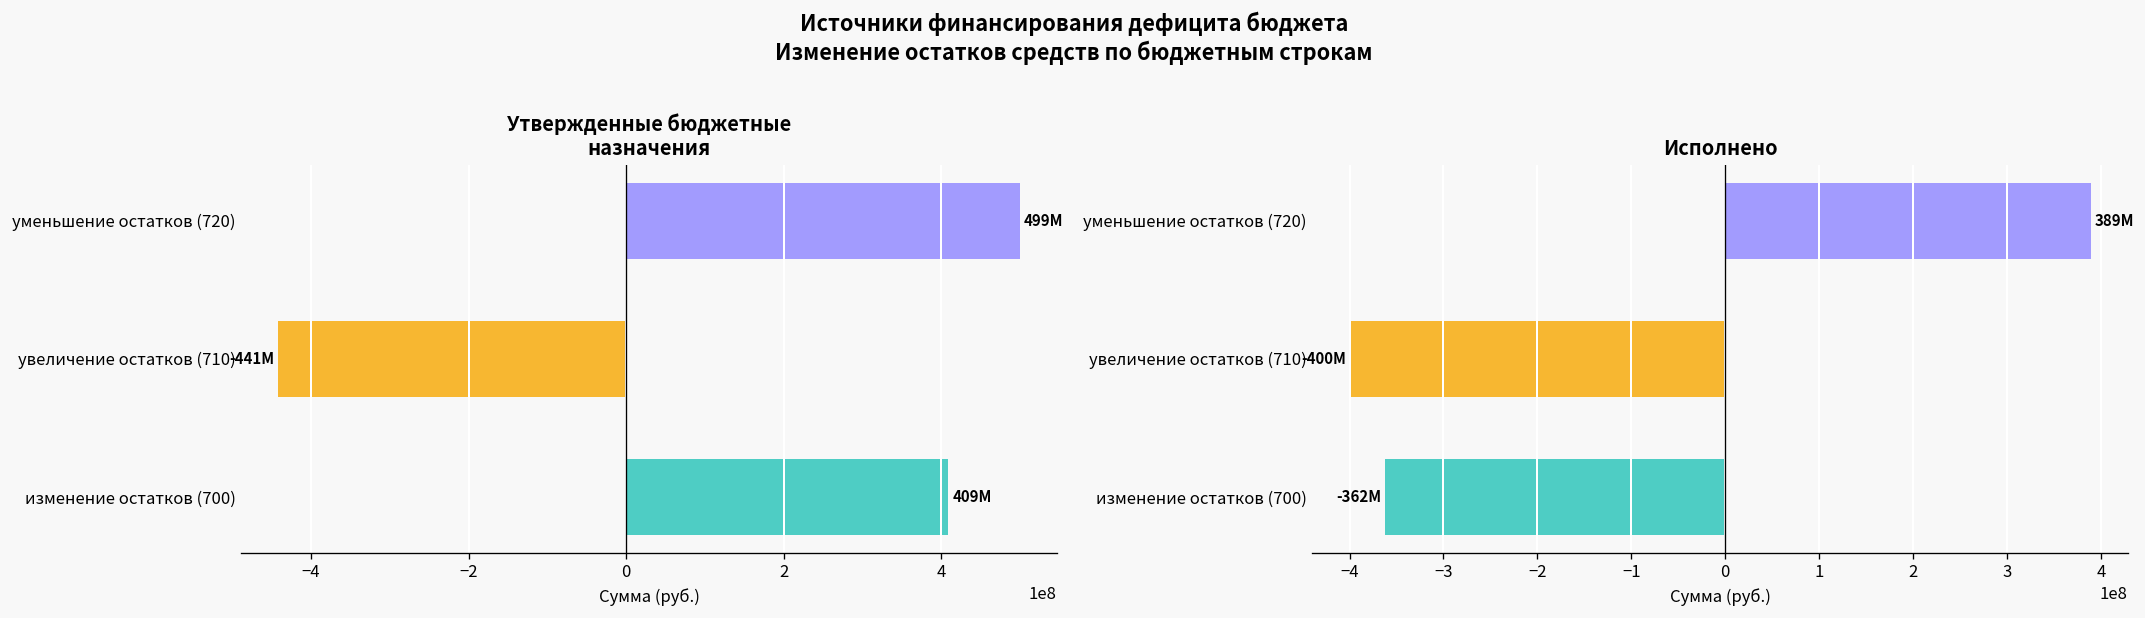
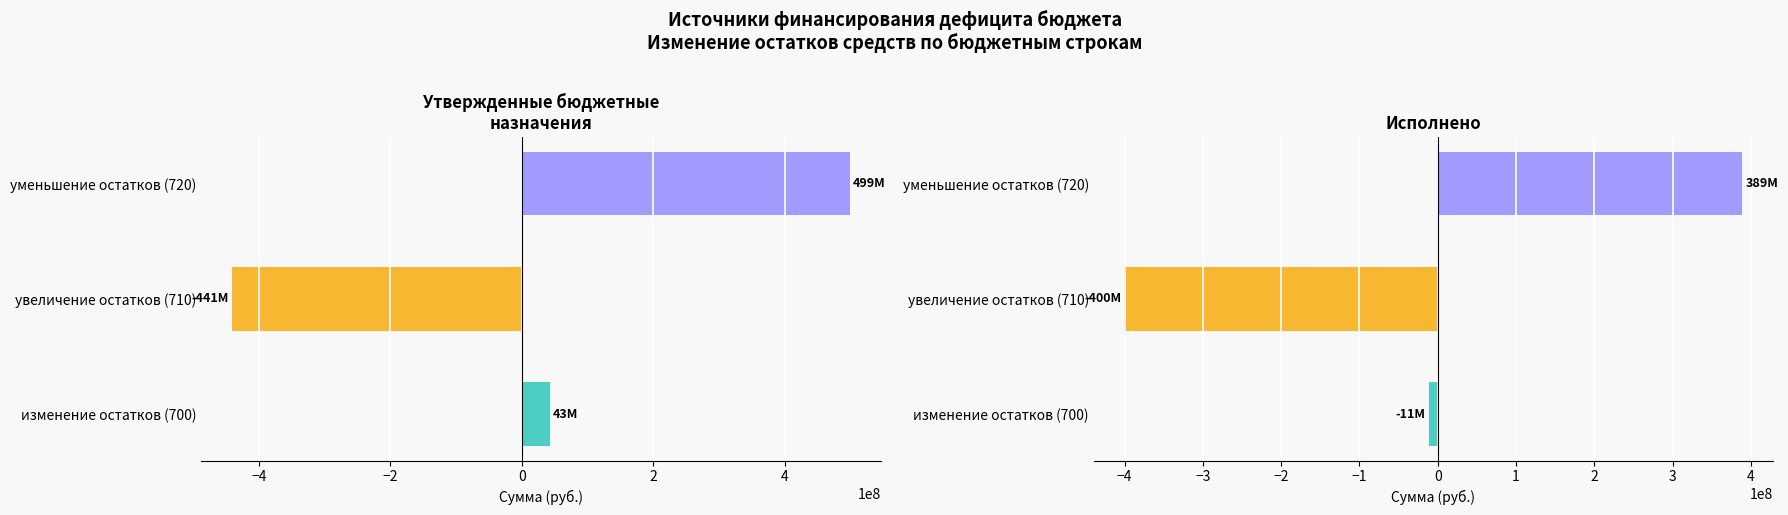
  {
    "Утвержденные бюджетные назначения": {
      "уменьшение остатков (720)": "499M",
      "увеличение остатков (710)": "-441M",
-     "изменение остатков (700)": "409M"
+     "изменение остатков (700)": "43M"
    },
    "Исполнено": {
      "уменьшение остатков (720)": "389M",
      "увеличение остатков (710)": "-400M",
-     "изменение остатков (700)": "-362M"
+     "изменение остатков (700)": "-11M"
    }
  }
